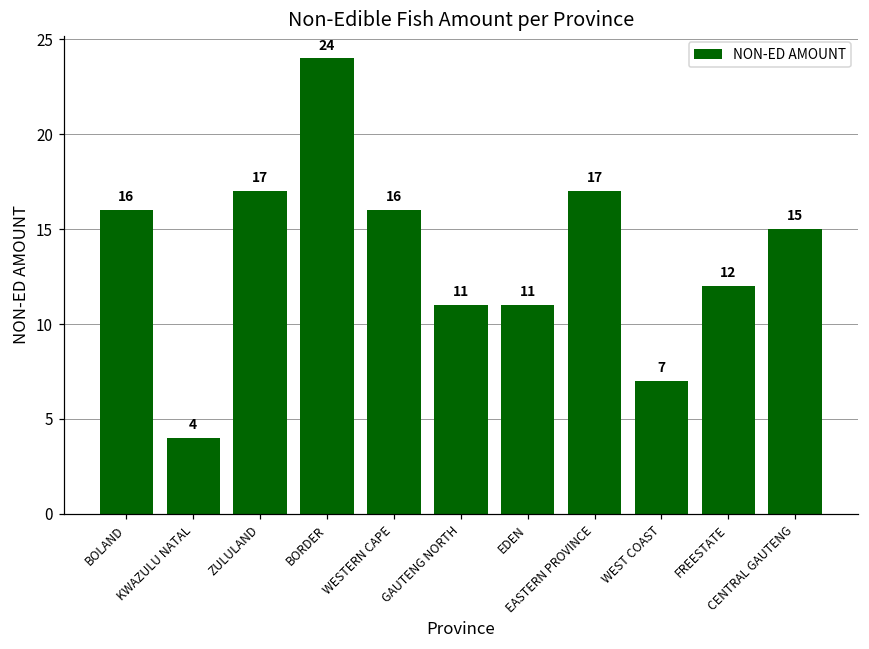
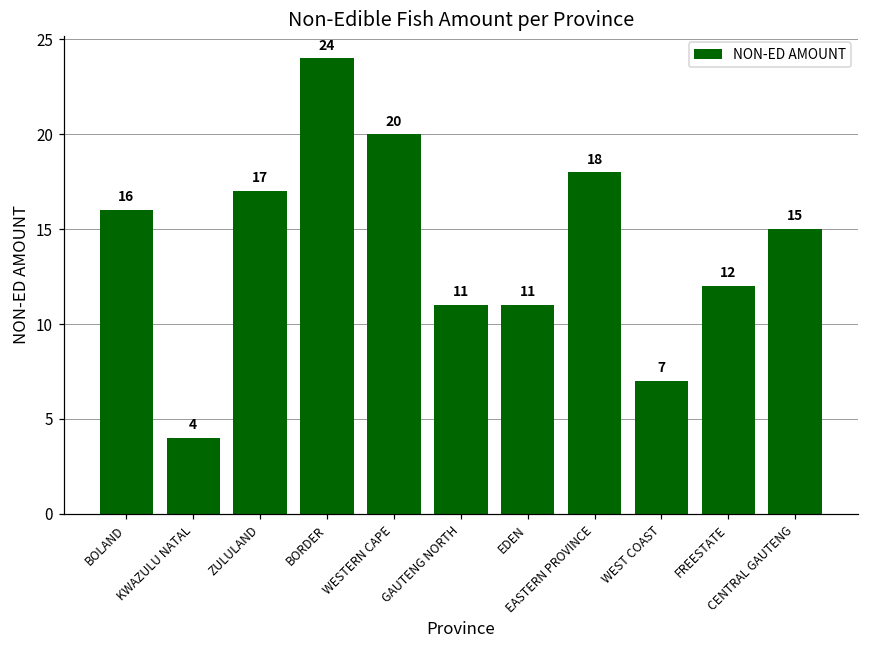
  {
    "BOLAND": 16,
    "KWAZULU NATAL": 4,
    "ZULULAND": 17,
    "BORDER": 24,
-   "WESTERN CAPE": 16,
+   "WESTERN CAPE": 20,
    "GAUTENG NORTH": 11,
    "EDEN": 11,
-   "EASTERN PROVINCE": 17,
+   "EASTERN PROVINCE": 18,
    "WEST COAST": 7,
    "FREESTATE": 12,
    "CENTRAL GAUTENG": 15
  }
